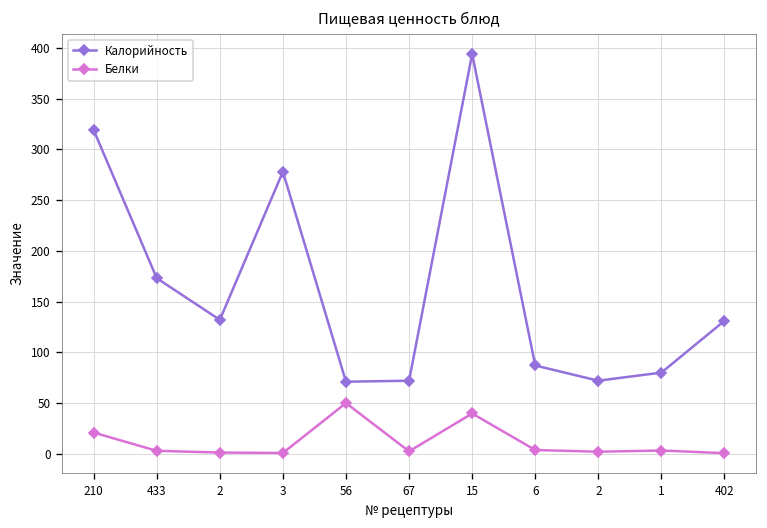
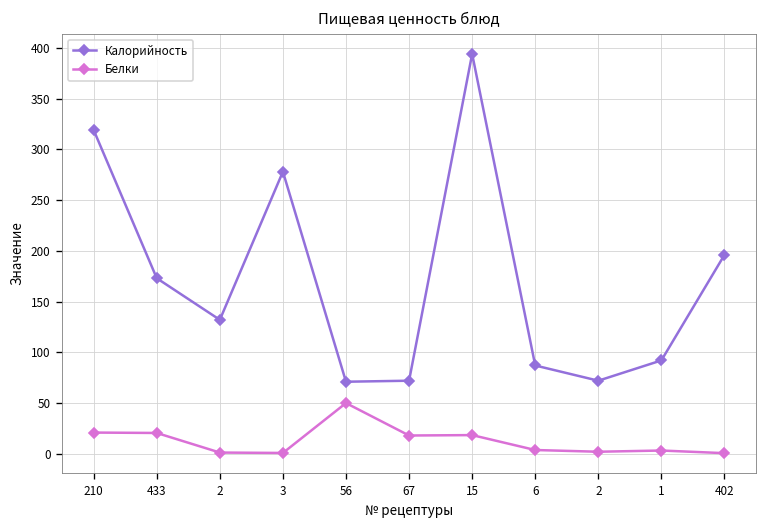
  {
    "Калорийность": {
      "210": 320,
      "433": 170,
      "3": 280,
      "56": 70,
      "67": 70,
      "15": 390,
      "6": 90,
-     "1": 80,
-     "402": 130
+     "1": 90,
+     "402": 200
    },
    "Белки": {
      "210": 20,
-     "433": 0,
+     "433": 20,
      "3": 0,
      "56": 50,
-     "67": 0,
-     "15": 40,
+     "67": 20,
+     "15": 20,
      "6": 0,
      "1": 0,
      "402": 0
    }
  }
